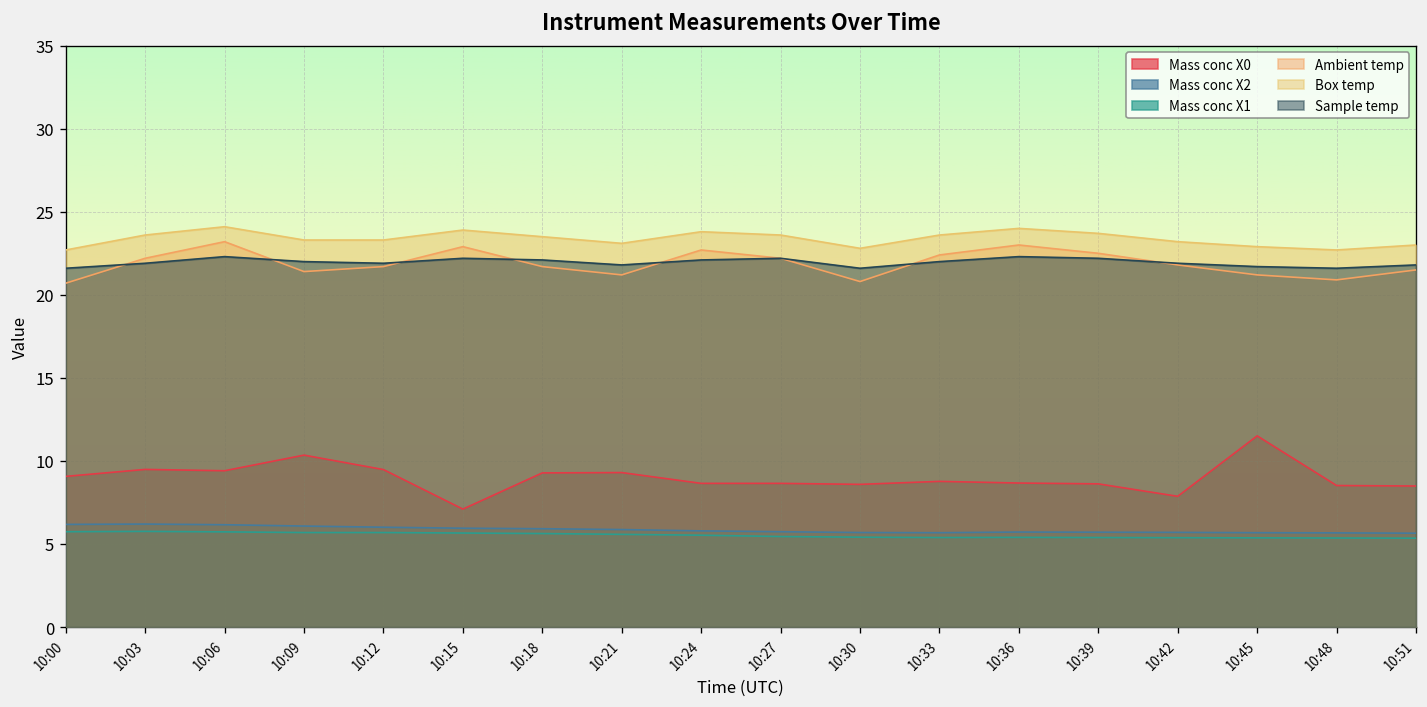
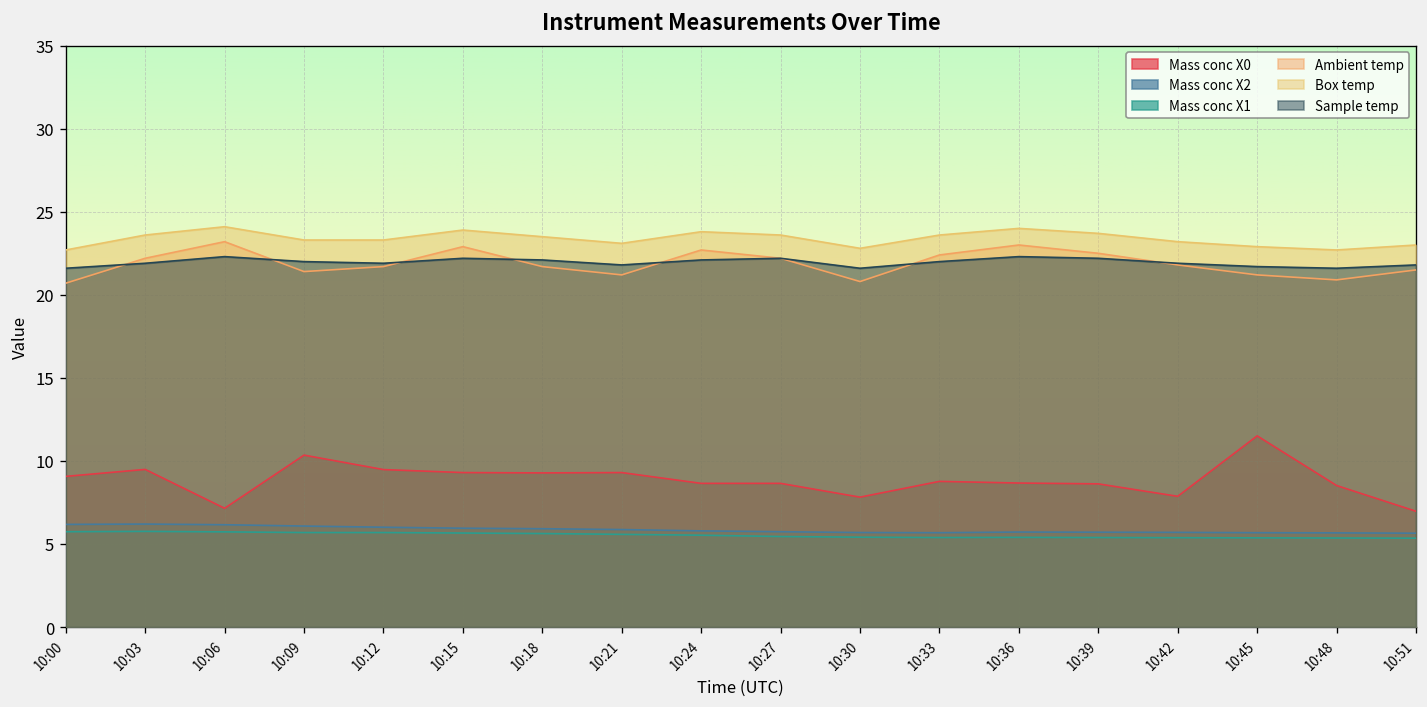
  {
    "Mass conc X0": {
      "10:00": 9.1,
      "10:03": 9.5,
-     "10:06": 9.4,
+     "10:06": 7.2,
      "10:09": 10.4,
      "10:12": 9.5,
-     "10:15": 7.1,
+     "10:15": 9.3,
      "10:18": 9.3,
      "10:21": 9.3,
      "10:24": 8.7,
      "10:27": 8.7,
-     "10:30": 8.6,
+     "10:30": 7.8,
      "10:33": 8.8,
      "10:36": 8.7,
      "10:39": 8.6,
      "10:42": 7.9,
      "10:45": 11.5,
      "10:48": 8.5,
-     "10:51": 8.5
+     "10:51": 7.0
    }
  }
